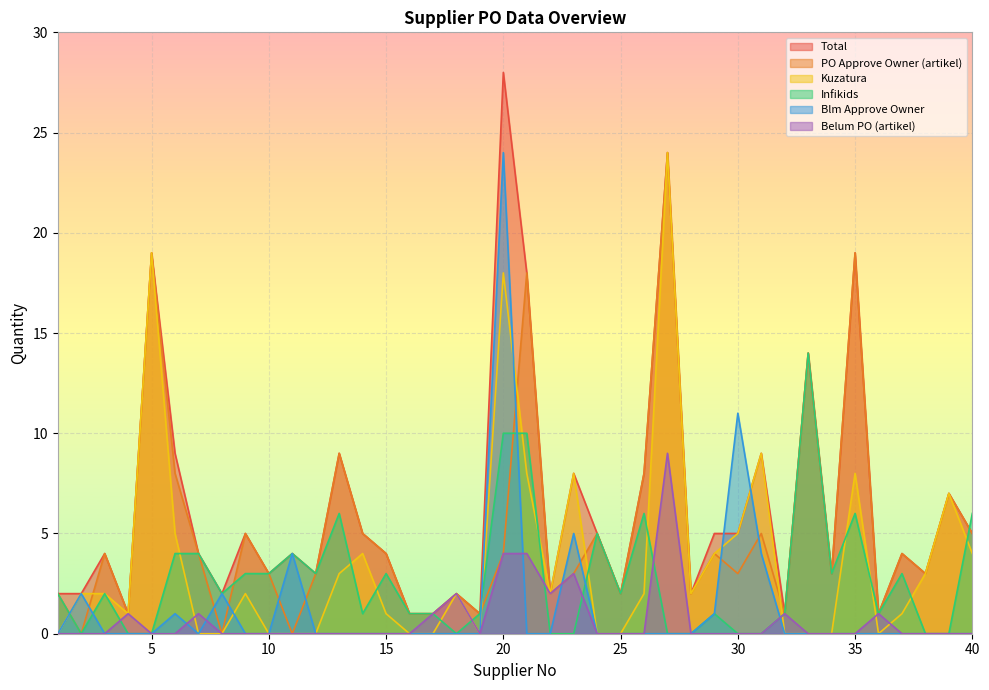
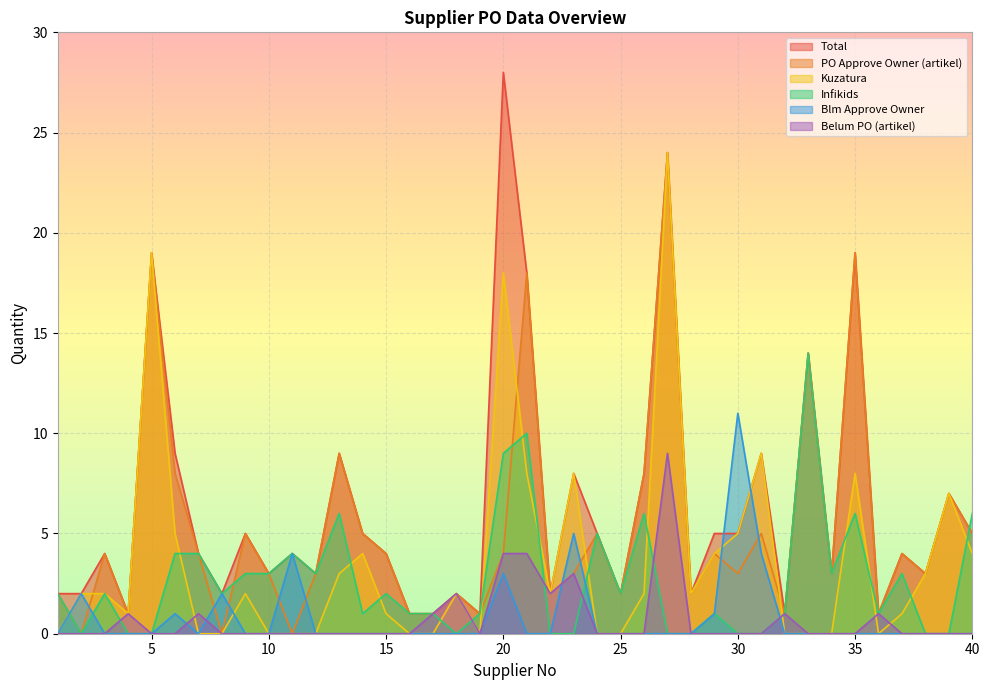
  {
    "Infikids": {
-     "15": 3,
-     "20": 10,
+     "15": 2,
+     "20": 9,
      "35": 6,
      "40": 6
    },
    "Blm Approve Owner": {
-     "20": 24,
+     "20": 3,
      "30": 11
    }
  }
